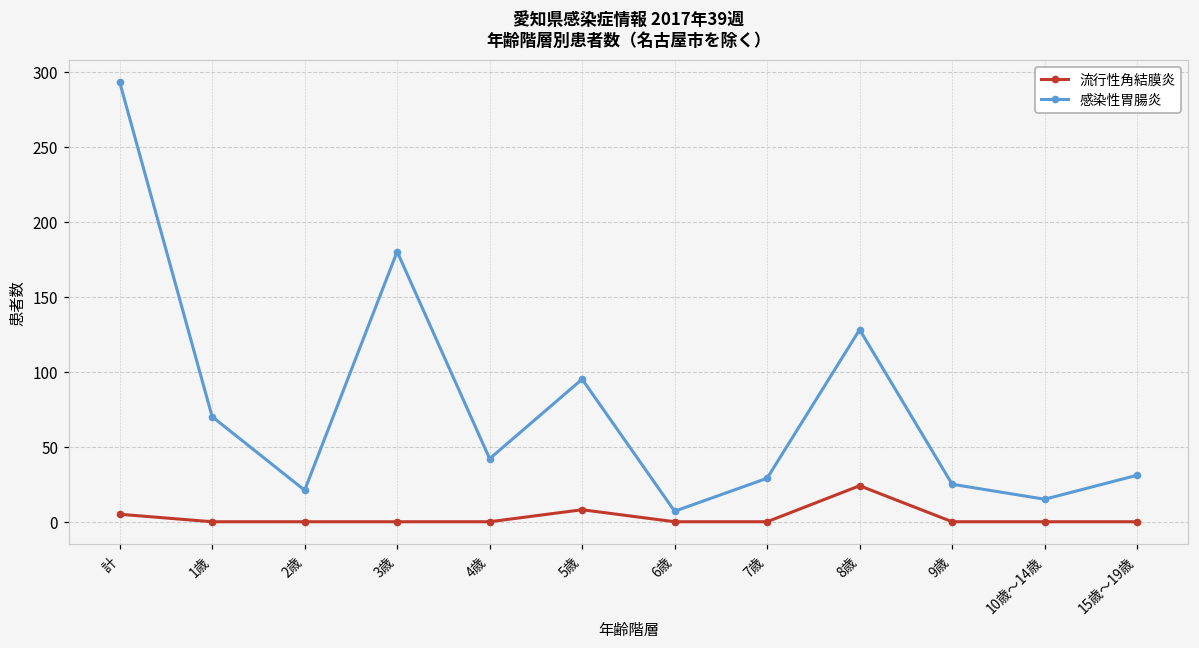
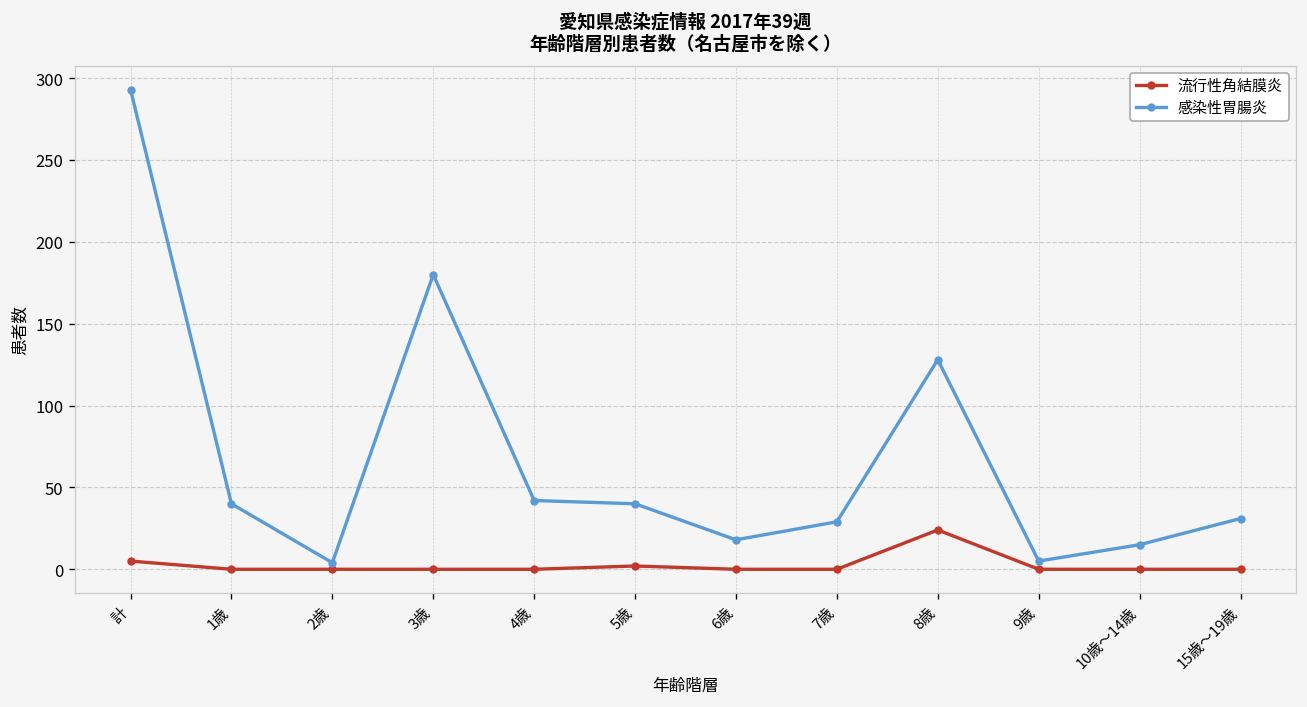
  {
    "流行性角結膜炎": {
      "計": 5,
      "1歳": 0,
      "2歳": 0,
      "3歳": 0,
      "4歳": 0,
-     "5歳": 8,
+     "5歳": 2,
      "6歳": 0,
      "7歳": 0,
      "8歳": 24,
      "9歳": 0,
      "10歳～14歳": 0,
      "15歳～19歳": 0
    },
    "感染性胃腸炎": {
      "計": 293,
-     "1歳": 70,
-     "2歳": 21,
+     "1歳": 40,
+     "2歳": 4,
      "3歳": 180,
      "4歳": 42,
-     "5歳": 95,
-     "6歳": 7,
+     "5歳": 40,
+     "6歳": 18,
      "7歳": 29,
      "8歳": 128,
-     "9歳": 25,
+     "9歳": 5,
      "10歳～14歳": 15,
      "15歳～19歳": 31
    }
  }
